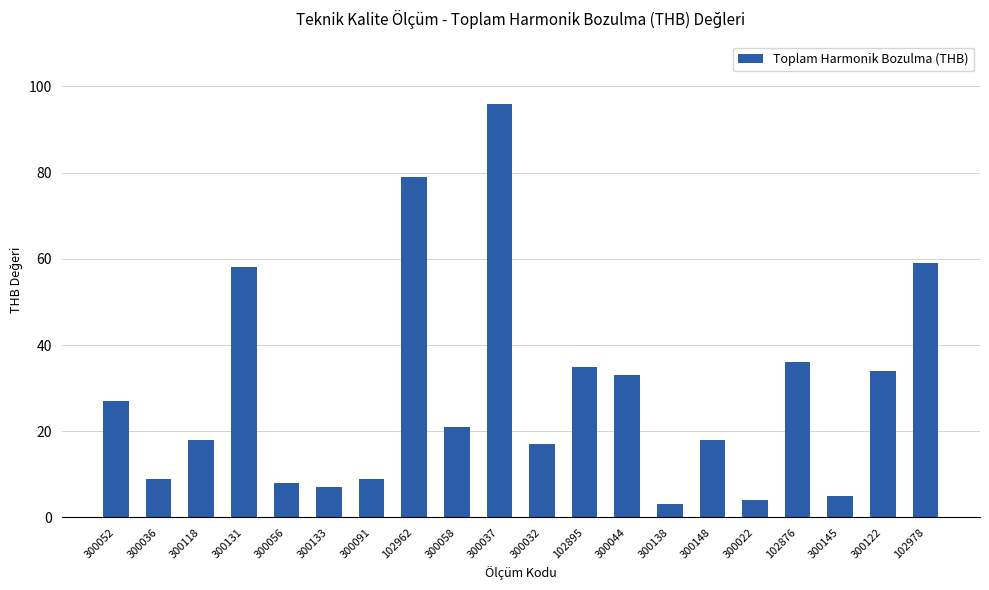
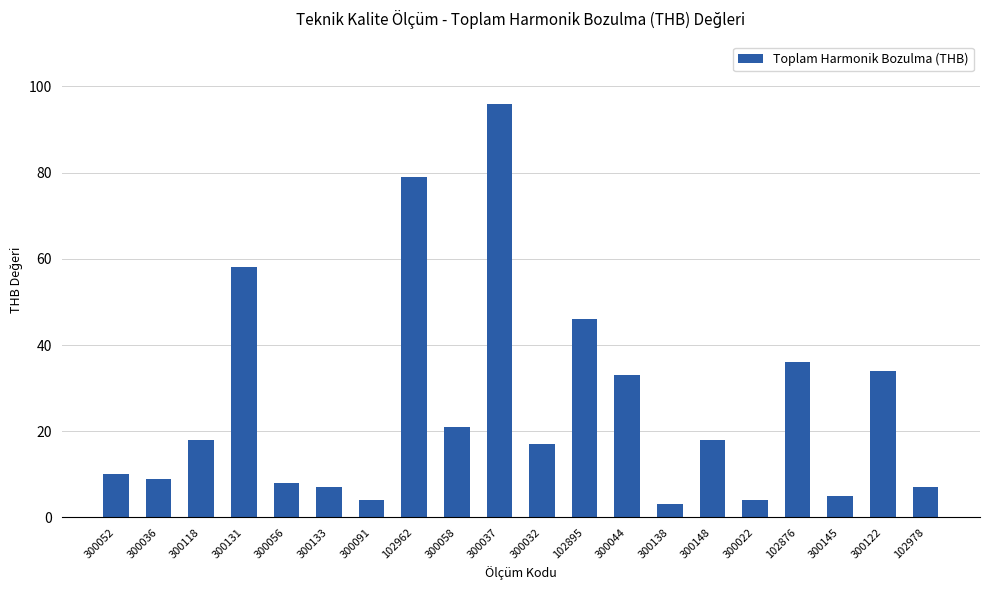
  {
-   "300052": 27,
+   "300052": 10,
    "300036": 9,
    "300118": 18,
    "300131": 58,
    "300056": 8,
    "300133": 7,
-   "300091": 9,
+   "300091": 4,
    "102962": 79,
    "300058": 21,
    "300037": 96,
    "300032": 17,
-   "102895": 35,
+   "102895": 46,
    "300044": 33,
    "300138": 3,
    "300148": 18,
    "300022": 4,
    "102876": 36,
    "300145": 5,
    "300122": 34,
-   "102978": 59
+   "102978": 7
  }
